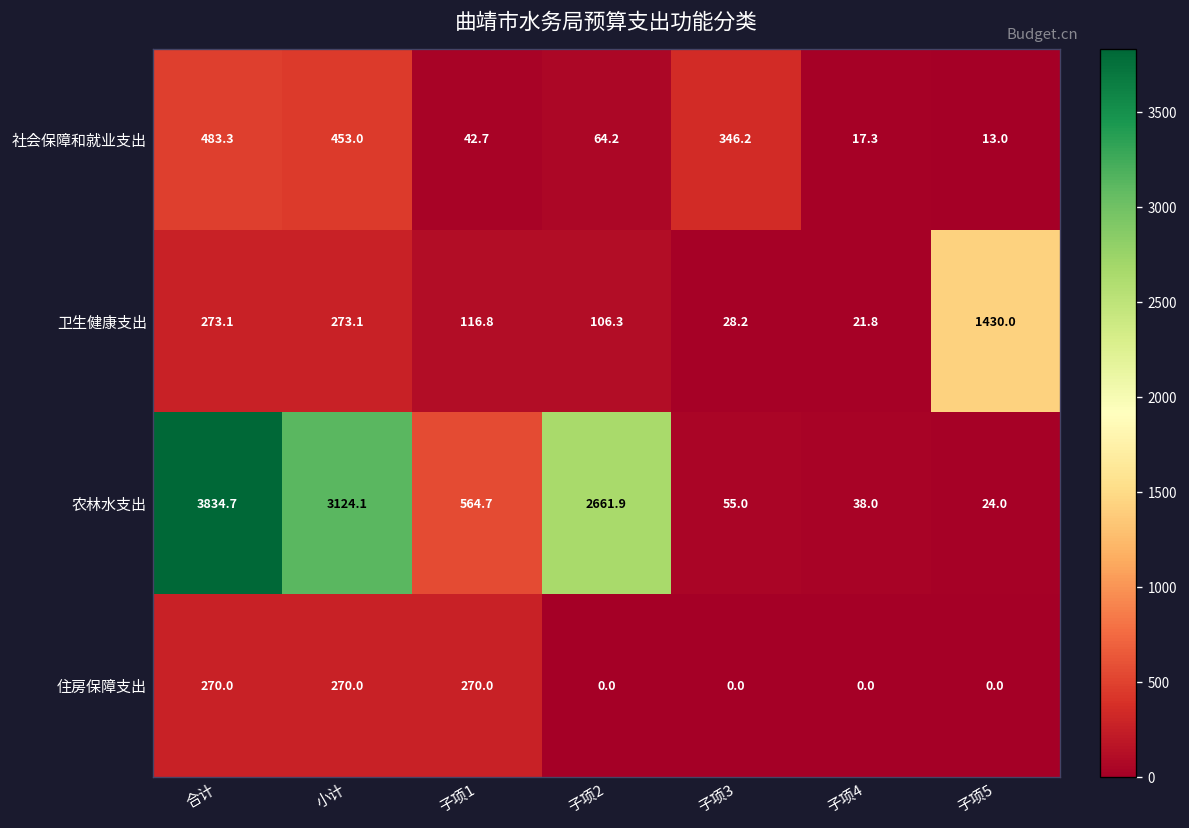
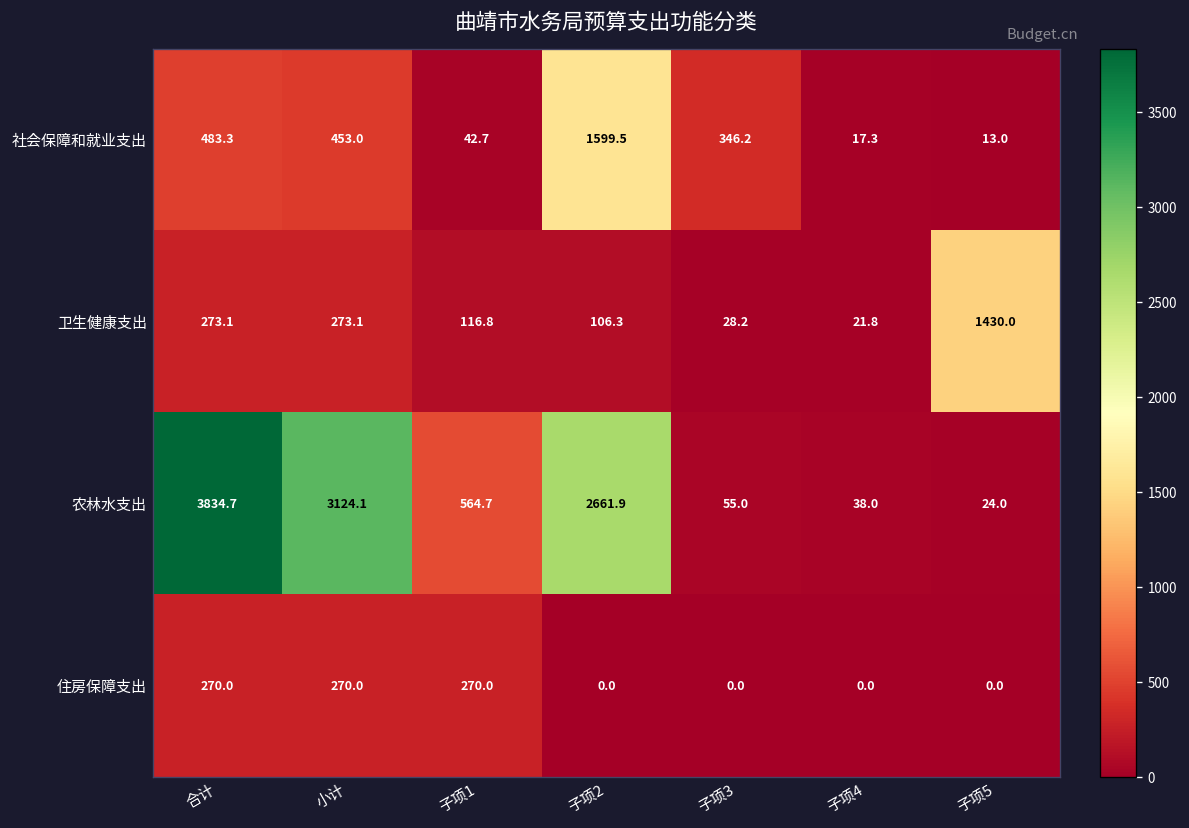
  {
    "社会保障和就业支出": {
      "合计": 483.3,
      "小计": 453.0,
      "子项1": 42.7,
-     "子项2": 64.2,
+     "子项2": 1599.5,
      "子项3": 346.2,
      "子项4": 17.3,
      "子项5": 13.0
    },
    "卫生健康支出": {
      "合计": 273.1,
      "小计": 273.1,
      "子项1": 116.8,
      "子项2": 106.3,
      "子项3": 28.2,
      "子项4": 21.8,
      "子项5": 1430.0
    },
    "农林水支出": {
      "合计": 3834.7,
      "小计": 3124.1,
      "子项1": 564.7,
      "子项2": 2661.9,
      "子项3": 55.0,
      "子项4": 38.0,
      "子项5": 24.0
    },
    "住房保障支出": {
      "合计": 270.0,
      "小计": 270.0,
      "子项1": 270.0,
      "子项2": 0.0,
      "子项3": 0.0,
      "子项4": 0.0,
      "子项5": 0.0
    }
  }
